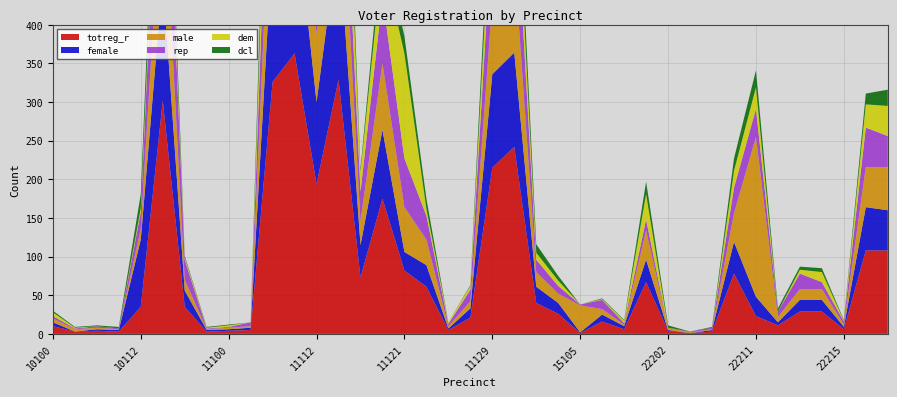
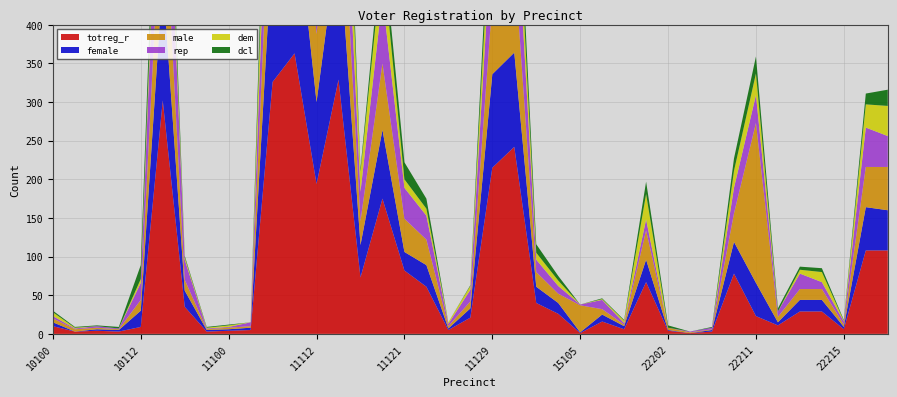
  {
    "totreg_r": {
      "10100": 10,
-     "10112": 40,
+     "10112": 10,
      "11112": 190,
      "11121": 80,
      "11129": 220,
      "22211": 20
    },
    "female": {
      "10100": 10,
-     "10112": 90,
+     "10112": 20,
      "11112": 110,
      "11121": 20,
      "11129": 120,
-     "22211": 30
+     "22211": 40
    },
    "male": {
      "10112": 10,
      "11112": 90,
-     "11121": 60,
+     "11121": 40,
      "22211": 210
    },
    "rep": {
      "10112": 20,
-     "11121": 60,
+     "11121": 40,
      "22211": 40
    },
    "dem": {
      "10112": 10,
-     "11121": 140,
+     "11121": 10,
      "22211": 30
    },
    "dcl": {
      "10112": 20,
      "11121": 20,
      "22211": 20
    }
  }
